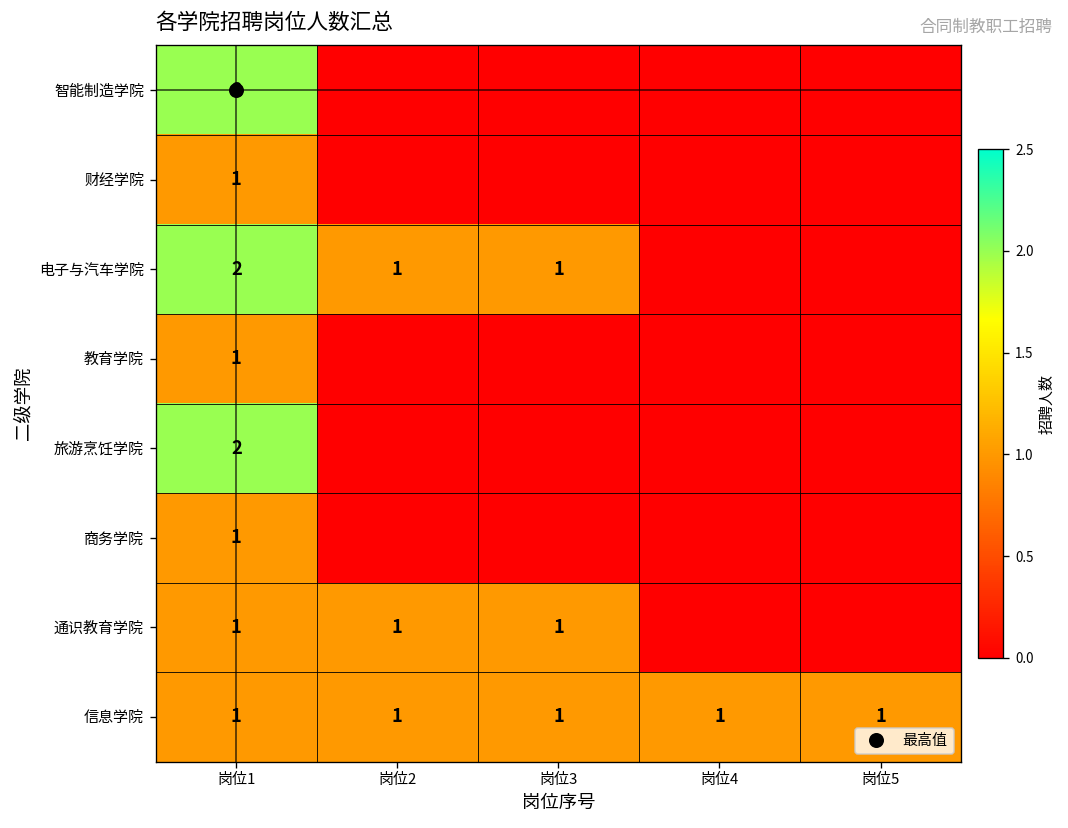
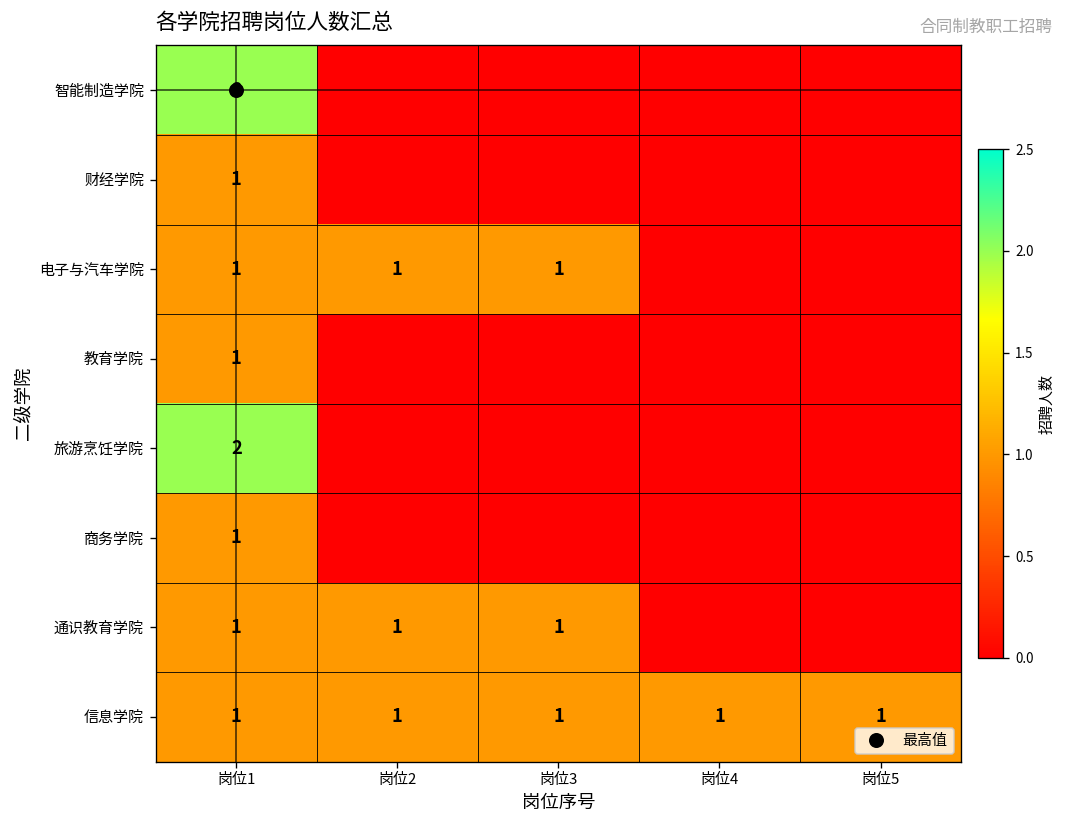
  {
    "财经学院": {
      "岗位1": 1
    },
    "电子与汽车学院": {
-     "岗位1": 2,
+     "岗位1": 1,
      "岗位2": 1,
      "岗位3": 1
    },
    "教育学院": {
      "岗位1": 1
    },
    "旅游烹饪学院": {
      "岗位1": 2
    },
    "商务学院": {
      "岗位1": 1
    },
    "通识教育学院": {
      "岗位1": 1,
      "岗位2": 1,
      "岗位3": 1
    },
    "信息学院": {
      "岗位1": 1,
      "岗位2": 1,
      "岗位3": 1,
      "岗位4": 1,
      "岗位5": 1
    }
  }
